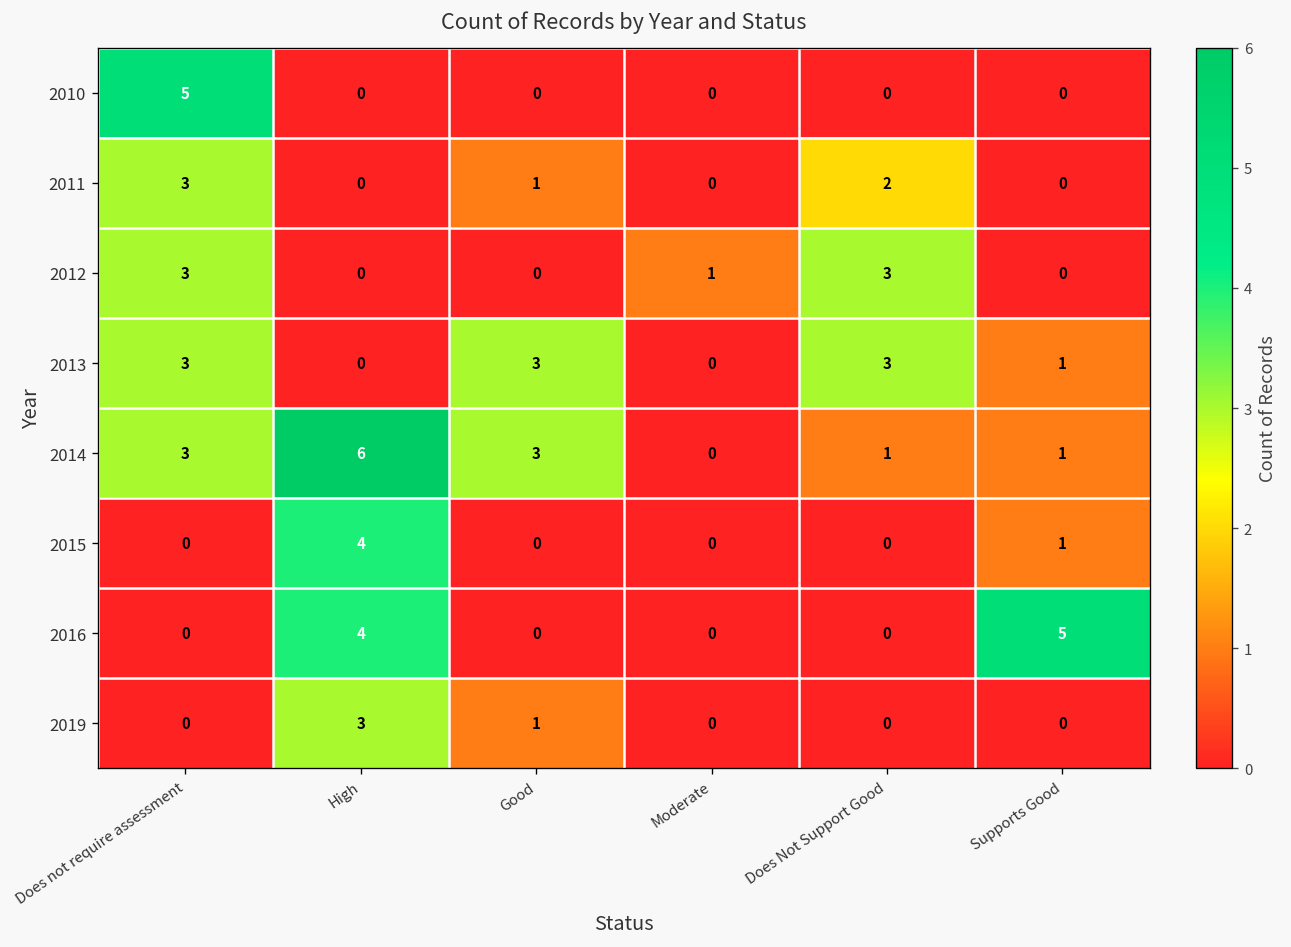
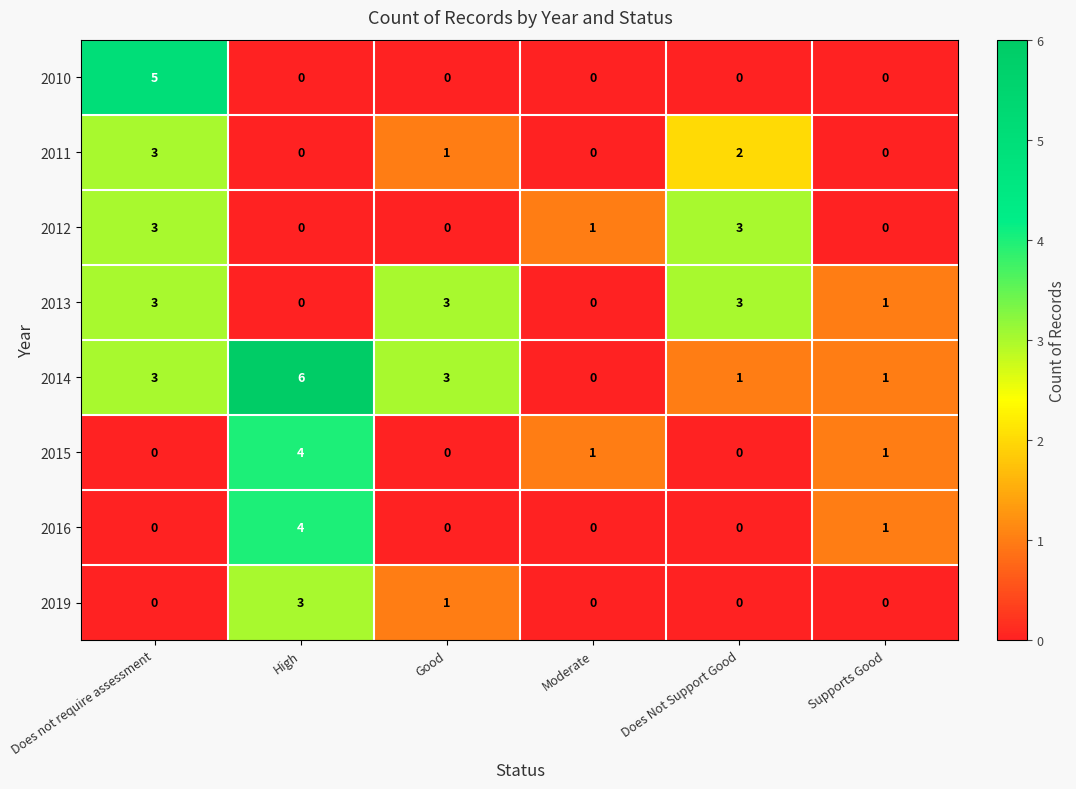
  {
    "2010": {
      "Does not require assessment": 5,
      "High": 0,
      "Good": 0,
      "Moderate": 0,
      "Does Not Support Good": 0,
      "Supports Good": 0
    },
    "2011": {
      "Does not require assessment": 3,
      "High": 0,
      "Good": 1,
      "Moderate": 0,
      "Does Not Support Good": 2,
      "Supports Good": 0
    },
    "2012": {
      "Does not require assessment": 3,
      "High": 0,
      "Good": 0,
      "Moderate": 1,
      "Does Not Support Good": 3,
      "Supports Good": 0
    },
    "2013": {
      "Does not require assessment": 3,
      "High": 0,
      "Good": 3,
      "Moderate": 0,
      "Does Not Support Good": 3,
      "Supports Good": 1
    },
    "2014": {
      "Does not require assessment": 3,
      "High": 6,
      "Good": 3,
      "Moderate": 0,
      "Does Not Support Good": 1,
      "Supports Good": 1
    },
    "2015": {
      "Does not require assessment": 0,
      "High": 4,
      "Good": 0,
-     "Moderate": 0,
+     "Moderate": 1,
      "Does Not Support Good": 0,
      "Supports Good": 1
    },
    "2016": {
      "Does not require assessment": 0,
      "High": 4,
      "Good": 0,
      "Moderate": 0,
      "Does Not Support Good": 0,
-     "Supports Good": 5
+     "Supports Good": 1
    },
    "2019": {
      "Does not require assessment": 0,
      "High": 3,
      "Good": 1,
      "Moderate": 0,
      "Does Not Support Good": 0,
      "Supports Good": 0
    }
  }
